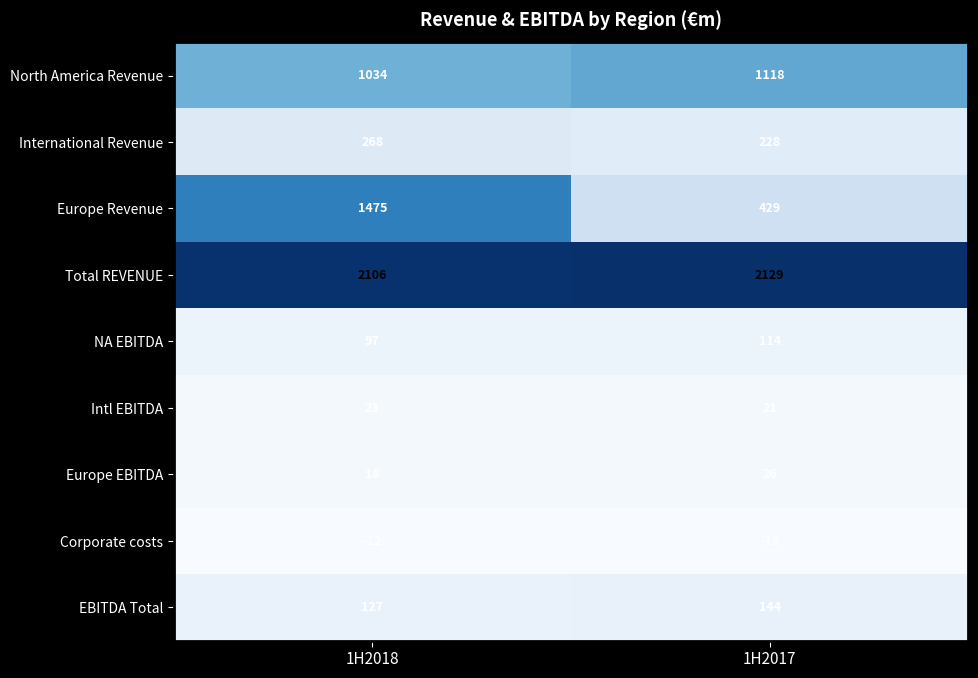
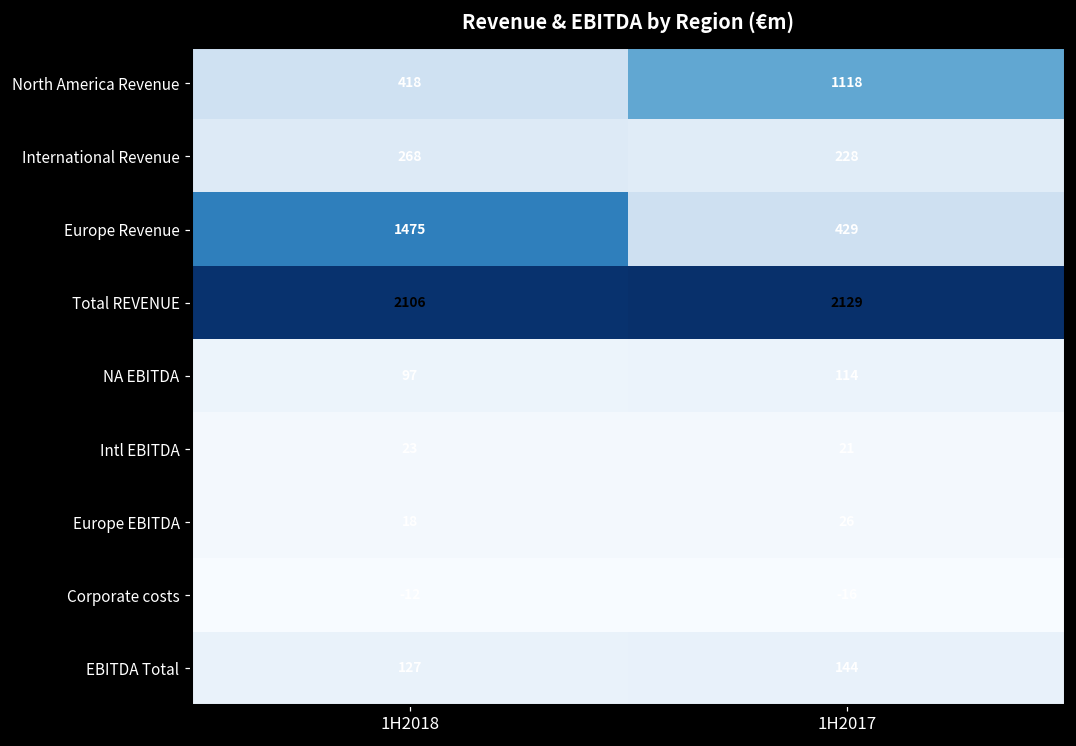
  {
    "North America Revenue": {
-     "1H2018": 1034,
+     "1H2018": 418,
      "1H2017": 1118
    },
    "Europe Revenue": {
      "1H2018": 1475,
      "1H2017": 429
    },
    "Total REVENUE": {
      "1H2018": 2106,
      "1H2017": 2129
    }
  }
